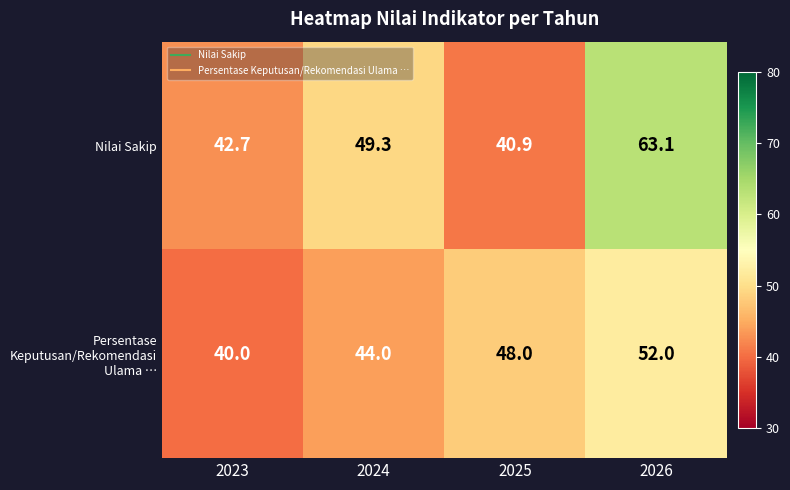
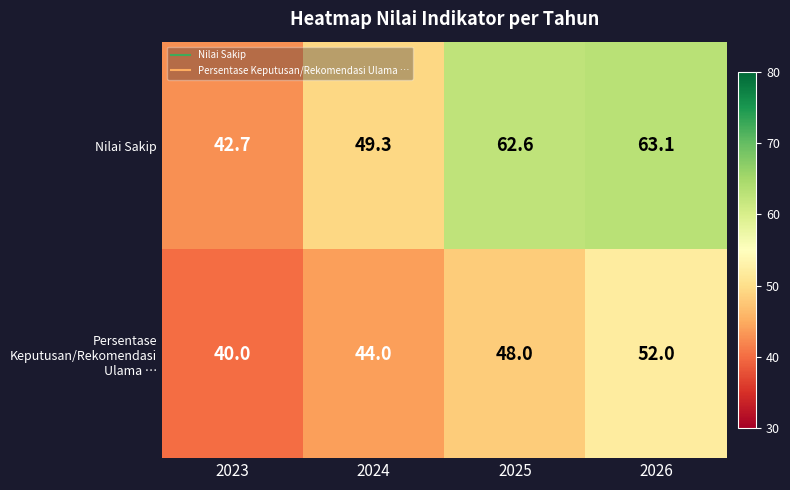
  {
    "Nilai Sakip": {
      "2023": 42.7,
      "2024": 49.3,
-     "2025": 40.9,
+     "2025": 62.6,
      "2026": 63.1
    },
    "Persentase Keputusan/Rekomendasi Ulama …": {
      "2023": 40.0,
      "2024": 44.0,
      "2025": 48.0,
      "2026": 52.0
    }
  }
